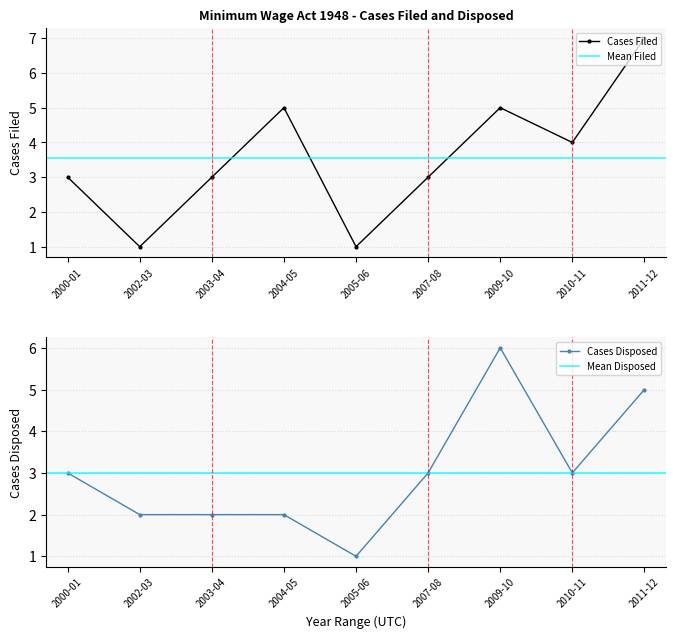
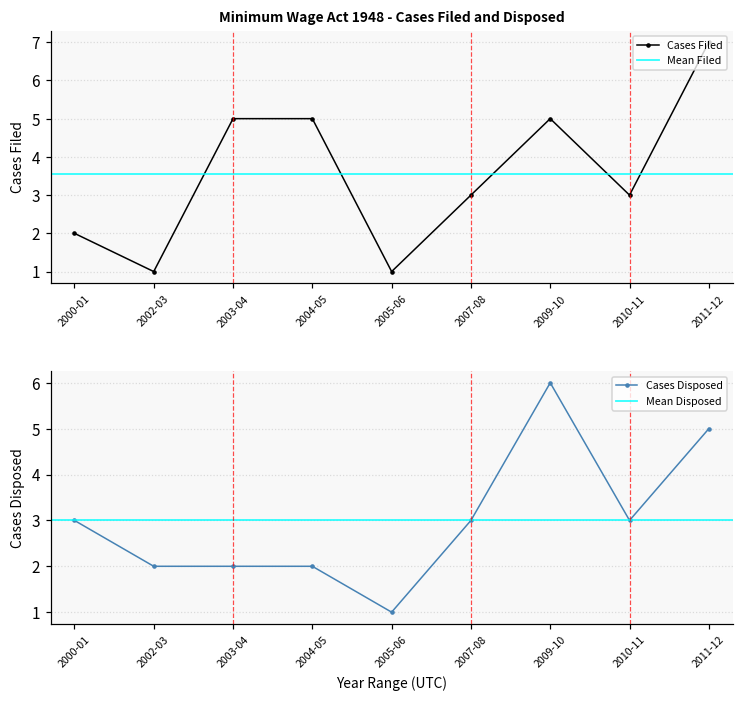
  {
    "Minimum Wage Act 1948 - Cases Filed and Disposed": {
-     "2000-01": 3,
+     "2000-01": 2,
      "2002-03": 1,
-     "2003-04": 3,
+     "2003-04": 5,
      "2004-05": 5,
      "2005-06": 1,
      "2007-08": 3,
      "2009-10": 5,
-     "2010-11": 4
+     "2010-11": 3
    }
  }
